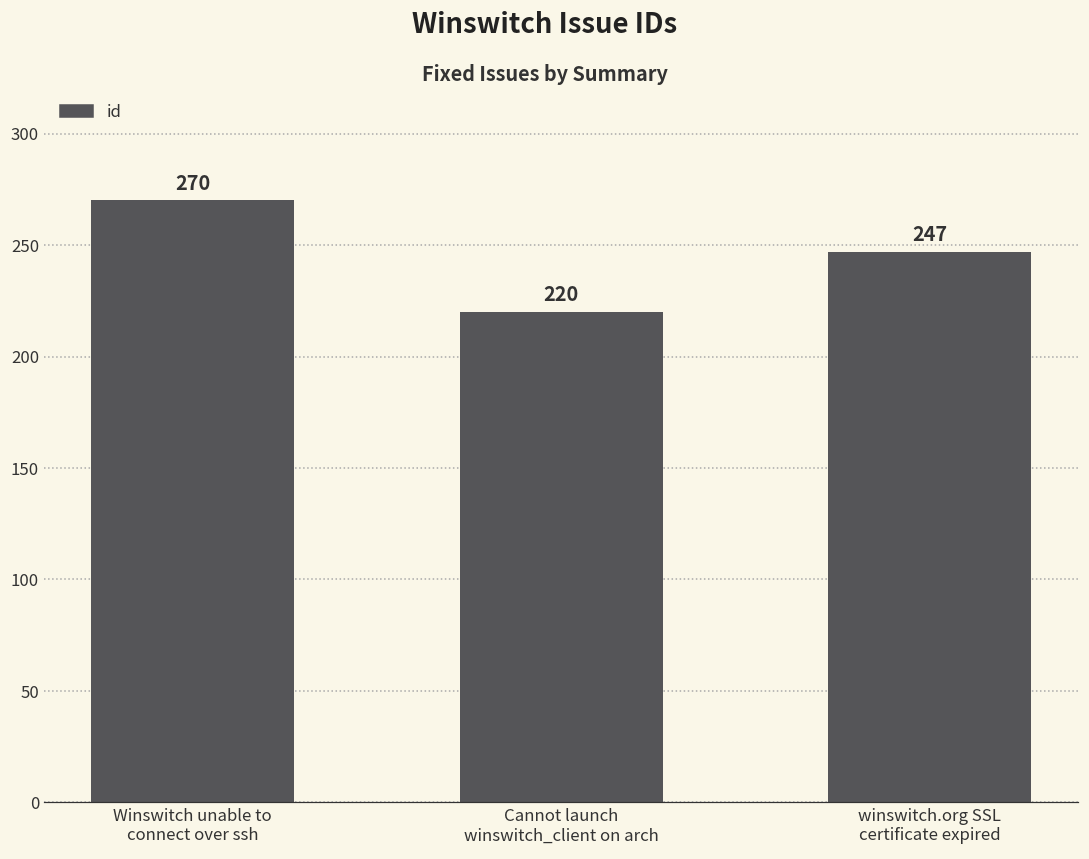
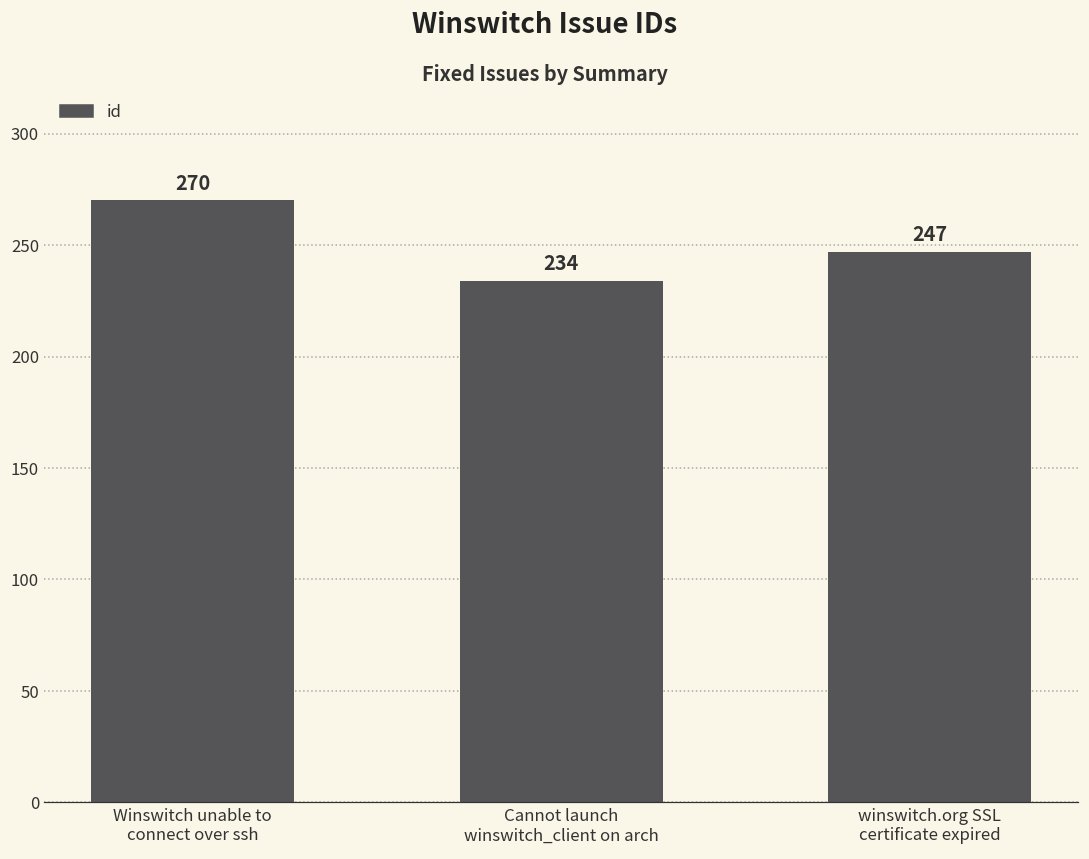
  {
    "Winswitch unable to connect over ssh": 270,
-   "Cannot launch winswitch_client on arch": 220,
+   "Cannot launch winswitch_client on arch": 234,
    "winswitch.org SSL certificate expired": 247
  }
